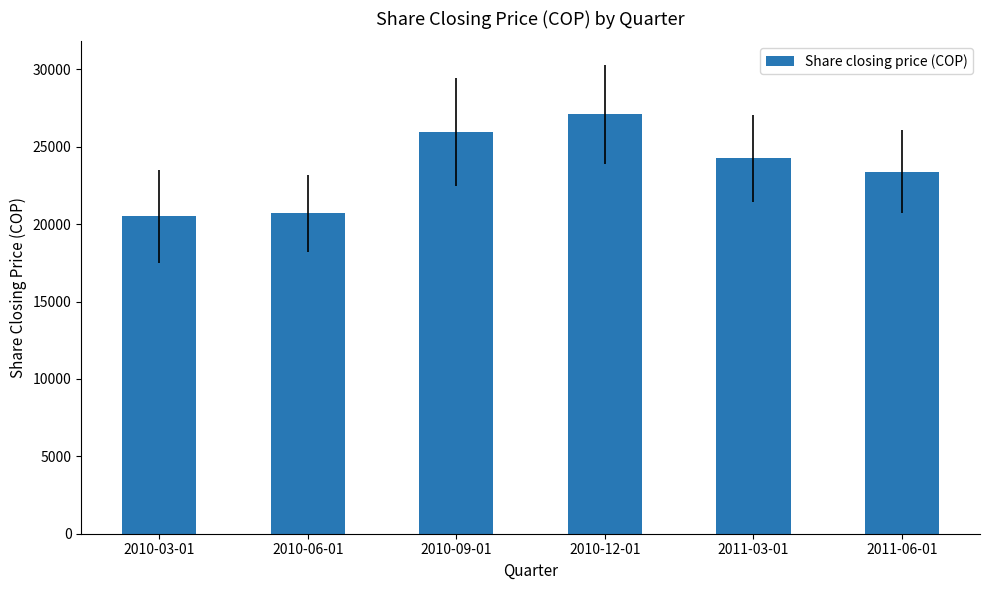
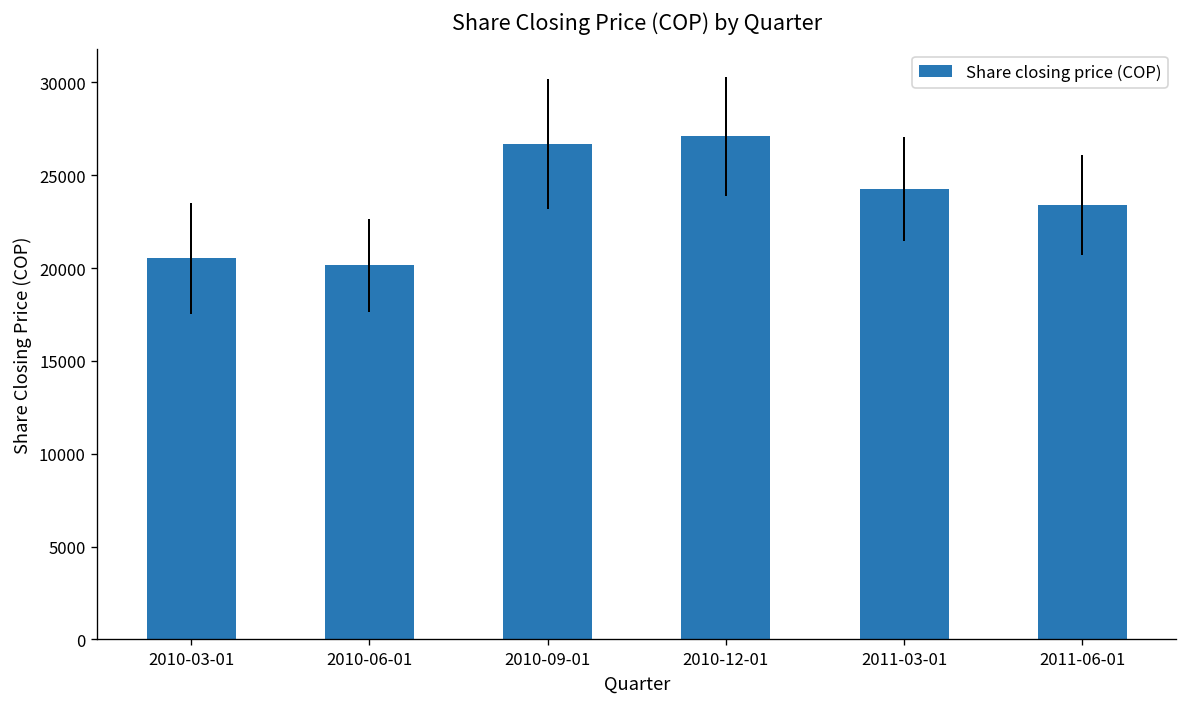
  {
    "2010-03-01": 20500,
-   "2010-06-01": 20700,
-   "2010-09-01": 26000,
+   "2010-06-01": 20100,
+   "2010-09-01": 26700,
    "2010-12-01": 27100,
    "2011-03-01": 24300,
    "2011-06-01": 23400
  }
